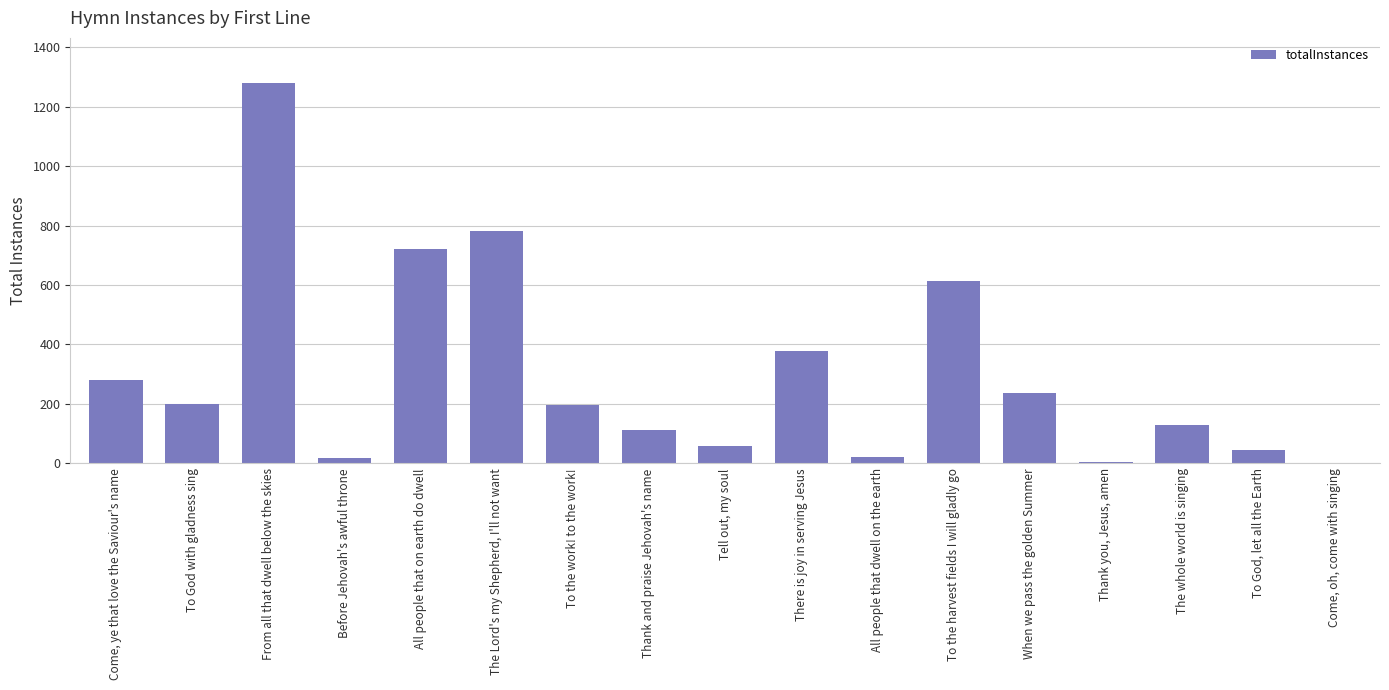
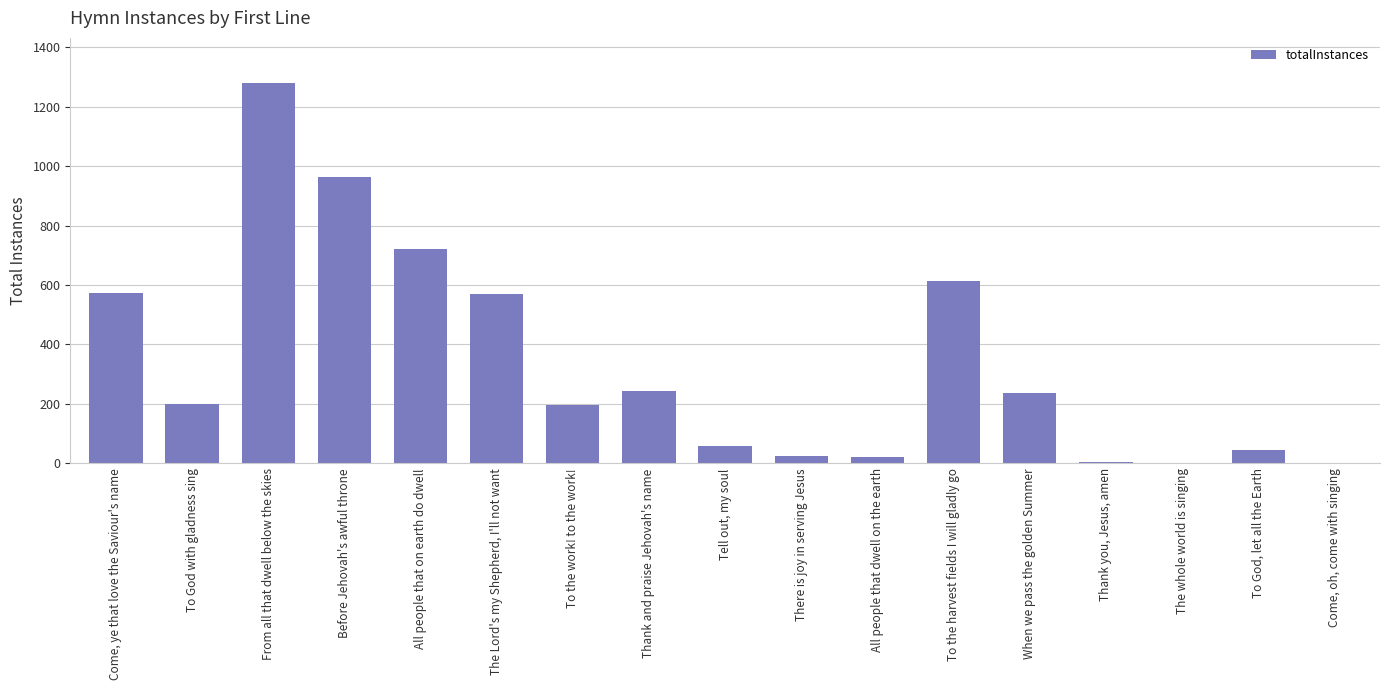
  {
-   "Come, ye that love the Saviour's name": 280,
+   "Come, ye that love the Saviour's name": 570,
    "To God with gladness sing": 200,
    "From all that dwell below the skies": 1280,
-   "Before Jehovah's awful throne": 20,
+   "Before Jehovah's awful throne": 970,
    "All people that on earth do dwell": 720,
-   "The Lord's my Shepherd, I'll not want": 780,
+   "The Lord's my Shepherd, I'll not want": 570,
    "To the work! to the work!": 200,
-   "Thank and praise Jehovah's name": 110,
+   "Thank and praise Jehovah's name": 240,
    "Tell out, my soul": 60,
-   "There is joy in serving Jesus": 380,
+   "There is joy in serving Jesus": 20,
    "All people that dwell on the earth": 20,
    "To the harvest fields I will gladly go": 610,
    "When we pass the golden Summer": 240,
-   "The whole world is singing": 130,
+   "The whole world is singing": 0,
    "To God, let all the Earth": 40
  }
